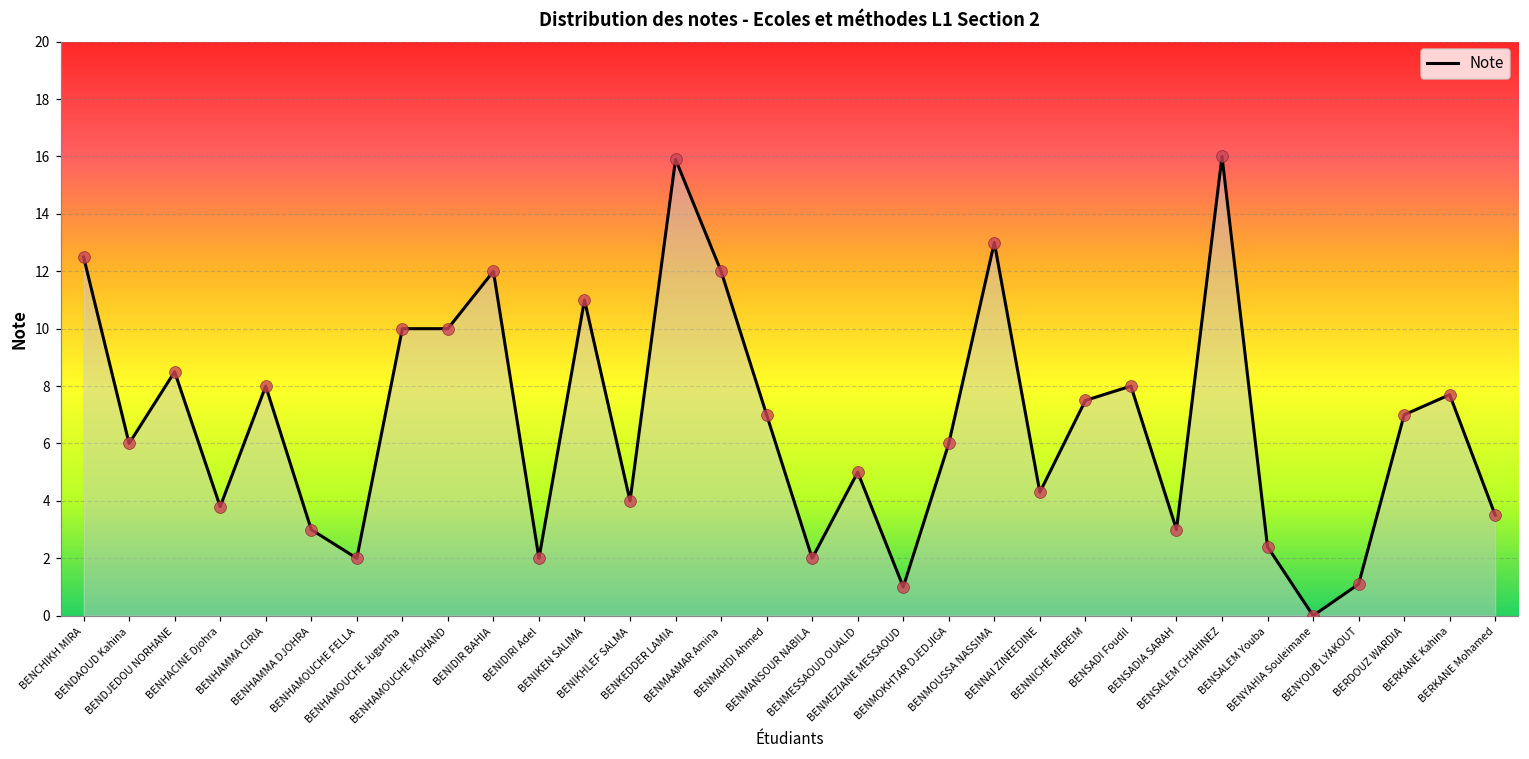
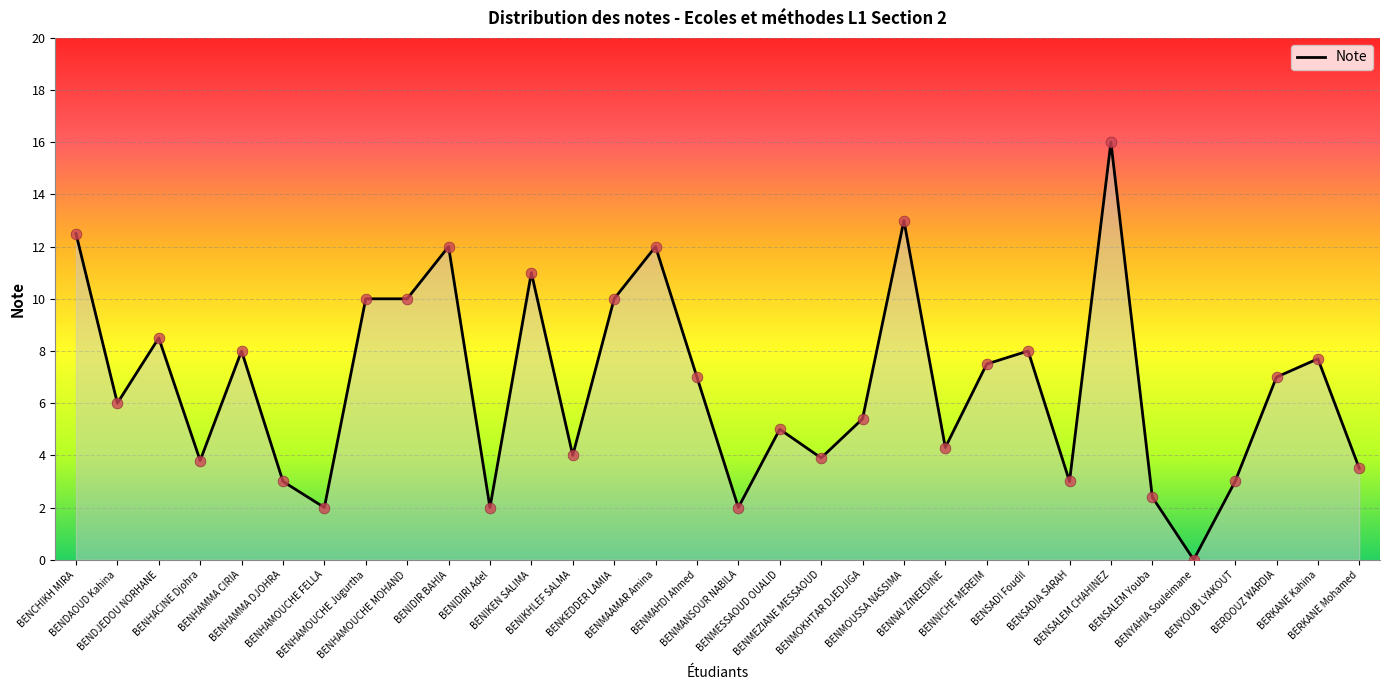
  {
    "BENCHIKH MIRA": 12.5,
    "BENDAOUD Kahina": 6.0,
    "BENDJEDOU NORHANE": 8.5,
    "BENHACINE Djohra": 3.8,
    "BENHAMMA CIRIA": 8.0,
    "BENHAMMA DJOHRA": 3.0,
    "BENHAMOUCHE FELLA": 2.0,
    "BENHAMOUCHE Jugurtha": 10.0,
    "BENHAMOUCHE MOHAND": 10.0,
    "BENIDIR BAHIA": 12.0,
    "BENIDIRI Adel": 2.0,
    "BENIKEN SALIMA": 11.0,
    "BENIKHLEF SALMA": 4.0,
-   "BENKEDDER LAMIA": 15.9,
+   "BENKEDDER LAMIA": 10.0,
    "BENMAAMAR Amina": 12.0,
    "BENMAHDI Ahmed": 7.0,
    "BENMANSOUR NABILA": 2.0,
    "BENMESSAOUD OUALID": 5.0,
-   "BENMEZIANE MESSAOUD": 1.0,
-   "BENMOKHTAR DJEDJIGA": 6.0,
+   "BENMEZIANE MESSAOUD": 3.9,
+   "BENMOKHTAR DJEDJIGA": 5.4,
    "BENMOUSSA NASSIMA": 13.0,
    "BENNAI ZINEEDINE": 4.3,
    "BENNICHE MEREIM": 7.5,
    "BENSADI Foudil": 8.0,
    "BENSADIA SARAH": 3.0,
    "BENSALEM CHAHINEZ": 16.0,
    "BENSALEM Youba": 2.4,
    "BENYAHIA Souleimane": 0.0,
-   "BENYOUB LYAKOUT": 1.1,
+   "BENYOUB LYAKOUT": 3.0,
    "BERDOUZ WARDIA": 7.0,
    "BERKANE Kahina": 7.7,
    "BERKANE Mohamed": 3.5
  }
